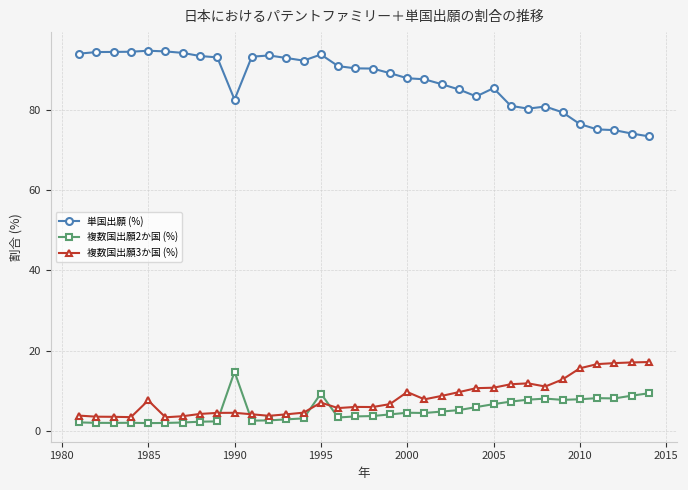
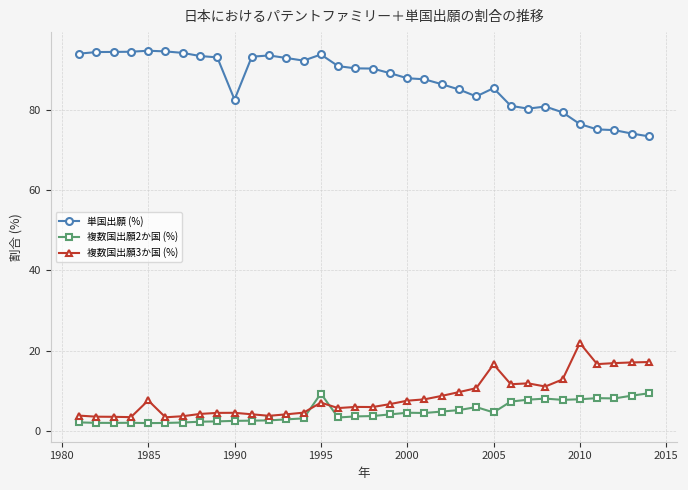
  {
    "単国出願 (%)": {
      "1985": 95,
      "1990": 83,
      "1995": 94,
      "2000": 88,
      "2005": 86,
      "2010": 77
    },
    "複数国出願2か国 (%)": {
      "1985": 2,
-     "1990": 15,
+     "1990": 2,
      "1995": 9,
      "2000": 5,
-     "2005": 7,
+     "2005": 5,
      "2010": 8
    },
    "複数国出願3か国 (%)": {
      "1985": 8,
      "1990": 4,
      "1995": 7,
-     "2000": 10,
-     "2005": 11,
-     "2010": 16
+     "2000": 8,
+     "2005": 17,
+     "2010": 22
    }
  }
